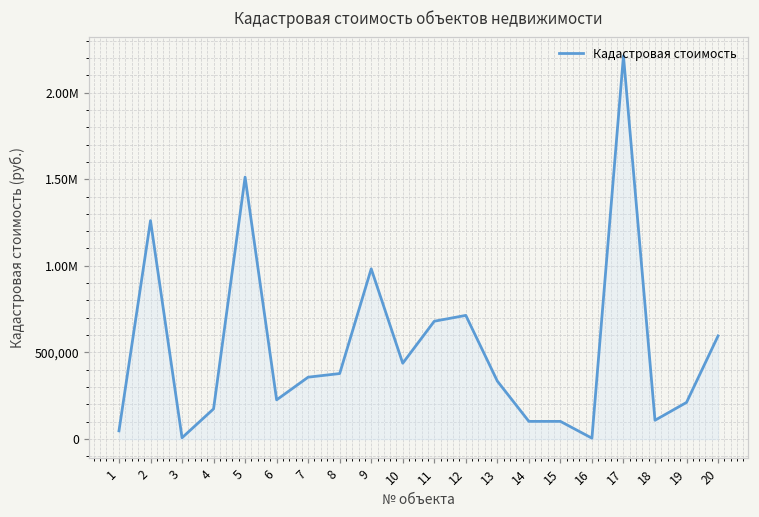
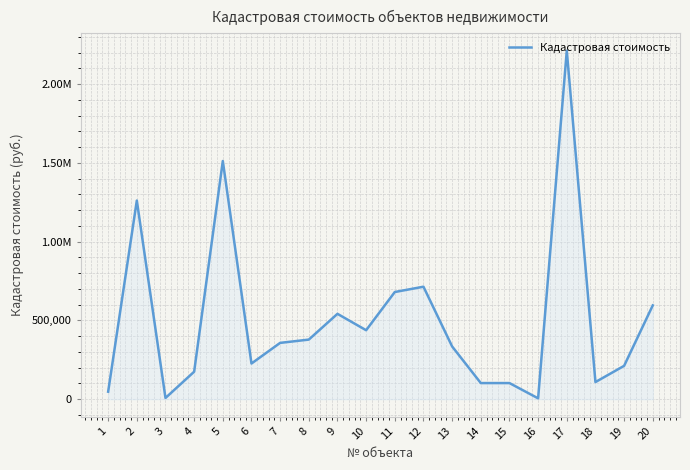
  {
    "1": "50,000",
    "2": "1,260,000",
    "3": "10,000",
    "4": "170,000",
    "5": "1,510,000",
    "6": "230,000",
    "7": "360,000",
    "8": "380,000",
-   "9": "980,000",
+   "9": "540,000",
    "10": "440,000",
    "11": "680,000",
    "12": "710,000",
    "13": "330,000",
    "14": "100,000",
    "15": "100,000",
    "16": "10,000",
    "17": "2,210,000",
    "18": "110,000",
    "19": "210,000",
    "20": "600,000"
  }
